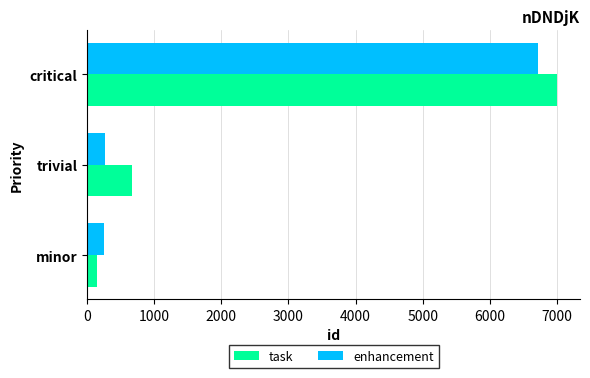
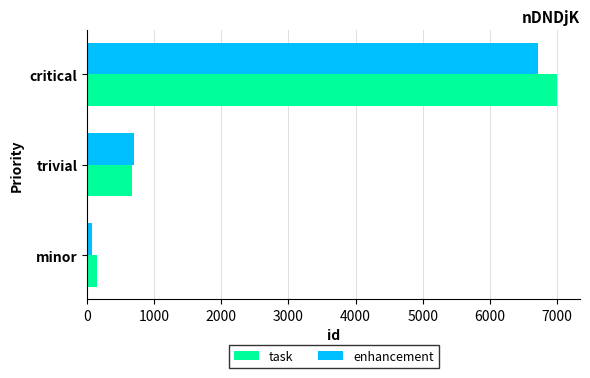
  {
    "task": {
      "critical": 7000,
      "trivial": 700,
      "minor": 100
    },
    "enhancement": {
      "critical": 6700,
-     "trivial": 300,
-     "minor": 300
+     "trivial": 700,
+     "minor": 100
    }
  }
